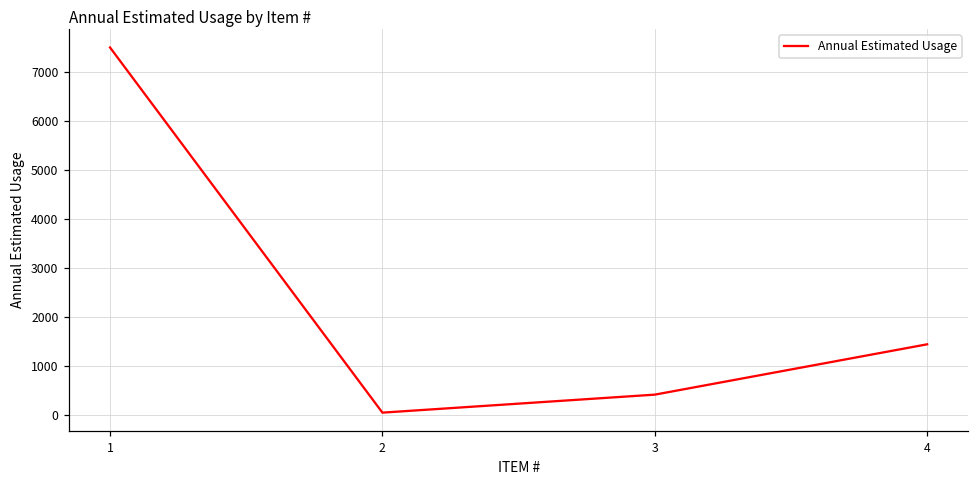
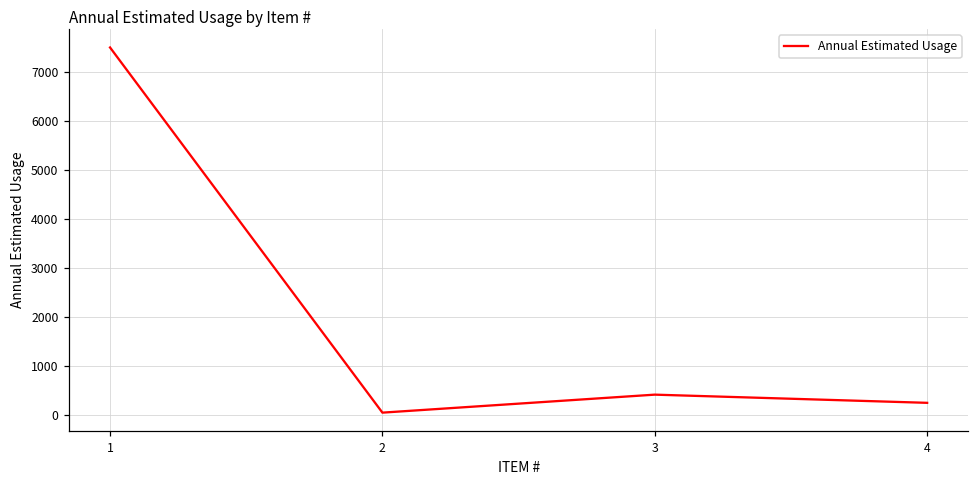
  {
    "1": 7500,
    "2": 100,
    "3": 400,
-   "4": 1400
+   "4": 300
  }
